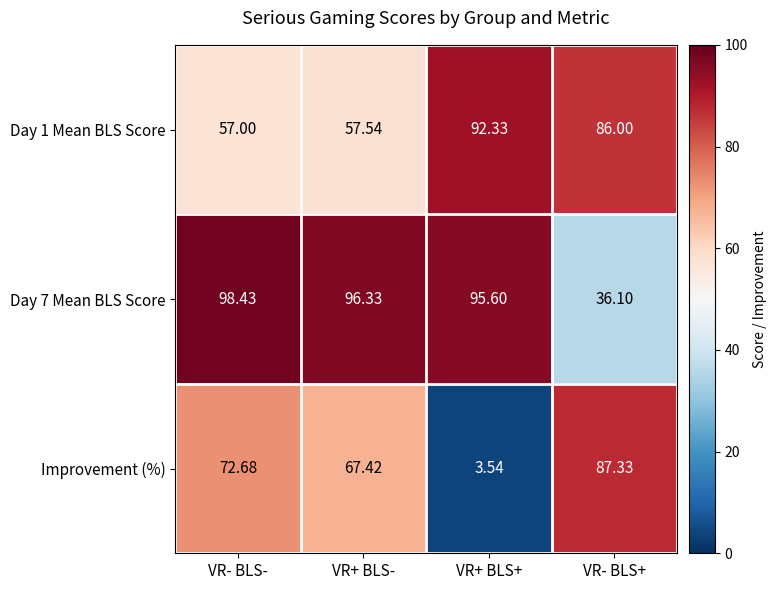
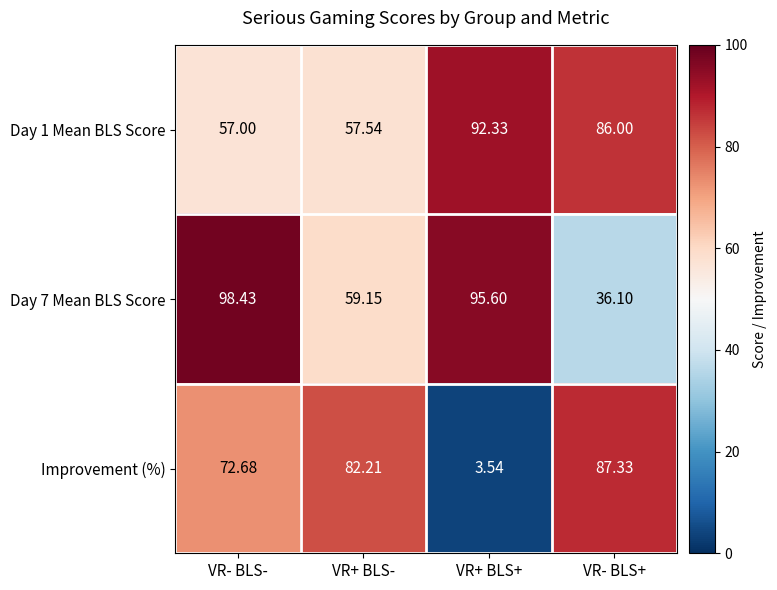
  {
    "Day 1 Mean BLS Score": {
      "VR- BLS-": 57.00,
      "VR+ BLS-": 57.54,
      "VR+ BLS+": 92.33,
      "VR- BLS+": 86.00
    },
    "Day 7 Mean BLS Score": {
      "VR- BLS-": 98.43,
-     "VR+ BLS-": 96.33,
+     "VR+ BLS-": 59.15,
      "VR+ BLS+": 95.60,
      "VR- BLS+": 36.10
    },
    "Improvement (%)": {
      "VR- BLS-": 72.68,
-     "VR+ BLS-": 67.42,
+     "VR+ BLS-": 82.21,
      "VR+ BLS+": 3.54,
      "VR- BLS+": 87.33
    }
  }
